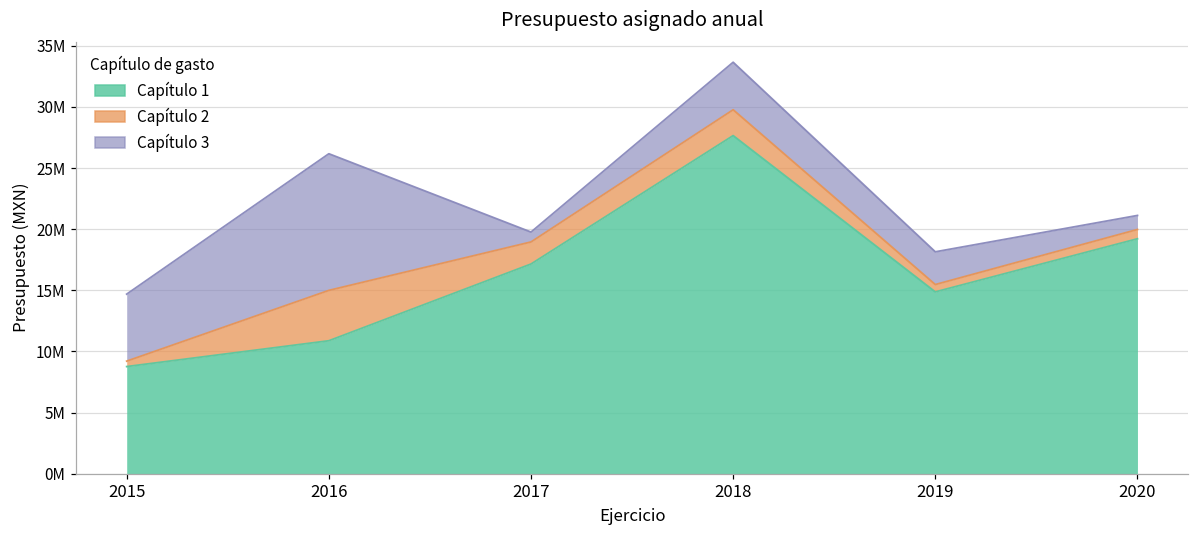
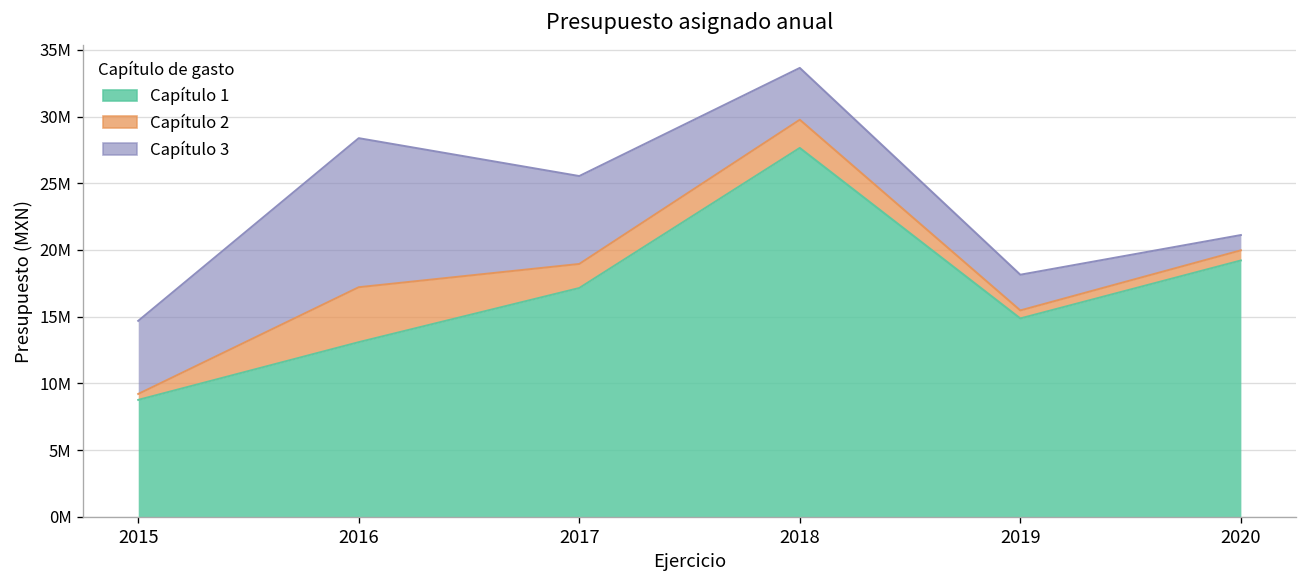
  {
    "Capítulo 1": {
      "2015": 8800000,
-     "2016": 10900000,
+     "2016": 13100000,
      "2017": 17100000,
      "2018": 27600000,
      "2019": 14900000,
      "2020": 19200000
    },
    "Capítulo 2": {
      "2015": 400000,
      "2016": 4100000,
      "2017": 1800000,
      "2018": 2100000,
      "2019": 600000,
      "2020": 800000
    },
    "Capítulo 3": {
      "2015": 5500000,
      "2016": 11200000,
-     "2017": 800000,
+     "2017": 6600000,
      "2018": 3900000,
      "2019": 2700000,
      "2020": 1100000
    }
  }
